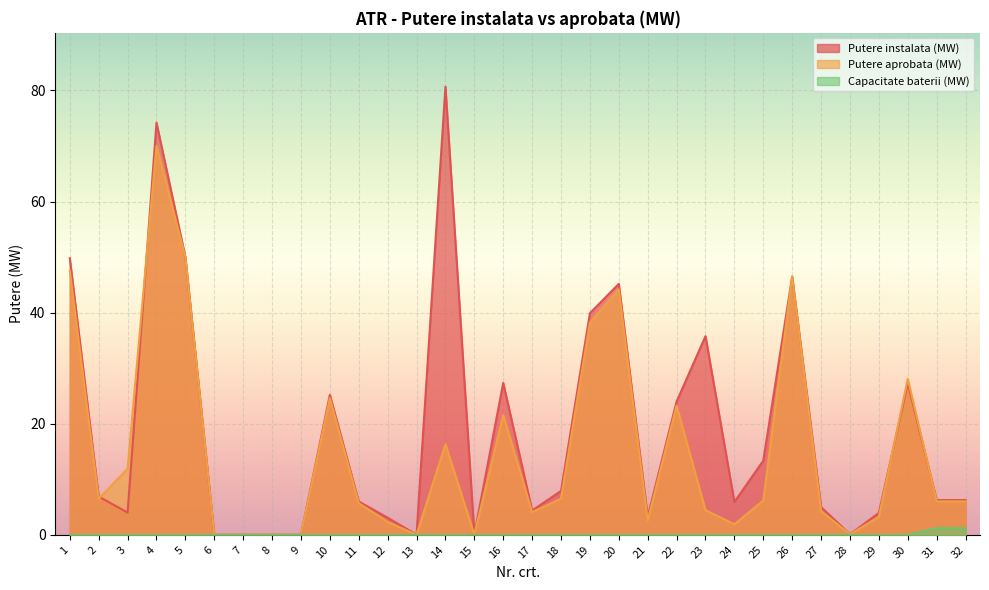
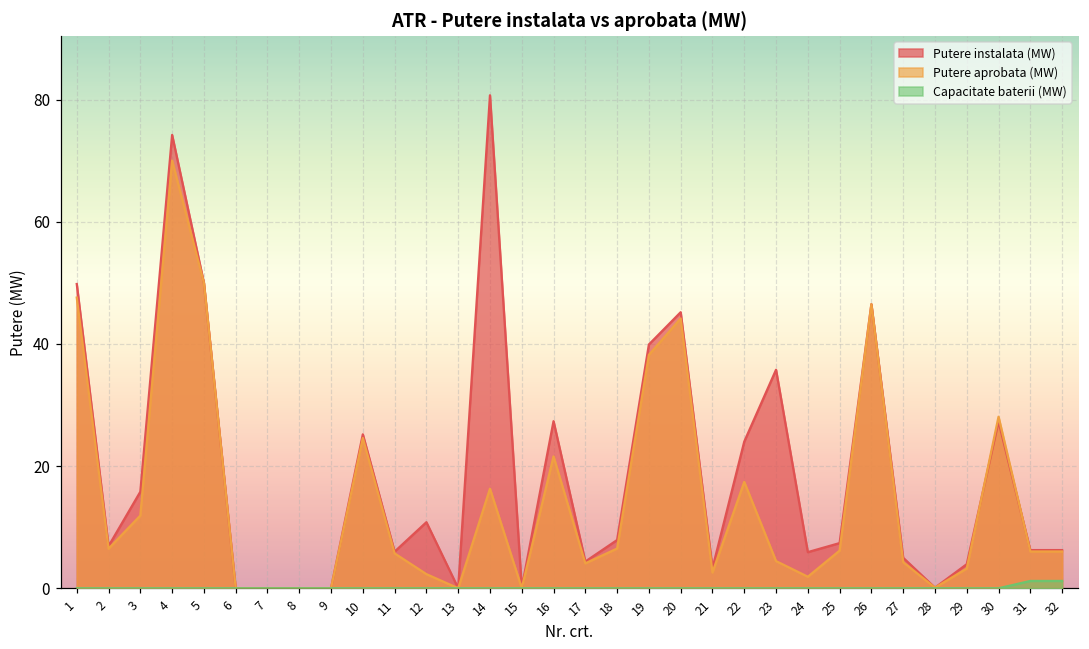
  {
    "Putere instalata (MW)": {
      "1": 50,
-     "3": 4,
+     "3": 16,
      "4": 74,
      "10": 25,
-     "12": 3,
+     "12": 11,
      "14": 81,
      "16": 27,
      "18": 8,
      "19": 40,
      "20": 45,
      "21": 3,
      "22": 24,
      "23": 36,
      "24": 6,
-     "25": 13,
+     "25": 7,
      "27": 5,
      "29": 4,
      "30": 27
    },
    "Putere aprobata (MW)": {
      "1": 48,
      "3": 12,
      "4": 70,
      "10": 25,
      "12": 2,
      "14": 16,
      "16": 22,
      "18": 7,
      "19": 38,
      "20": 44,
      "21": 3,
-     "22": 23,
+     "22": 17,
      "23": 4,
      "24": 2,
      "25": 6,
      "27": 4,
      "29": 3,
      "30": 28
    },
    "Capacitate baterii (MW)": {
      "1": 0,
      "2": 0,
      "3": 0,
      "4": 0,
      "5": 0,
      "10": 0,
      "11": 0,
      "12": 0,
      "14": 0,
      "16": 0,
      "17": 0,
      "18": 0,
      "19": 0,
      "20": 0,
      "21": 0,
      "22": 0,
      "23": 0,
      "24": 0,
      "25": 0,
      "26": 0,
      "27": 0,
      "29": 0,
      "30": 0,
      "31": 1,
      "32": 1
    }
  }
